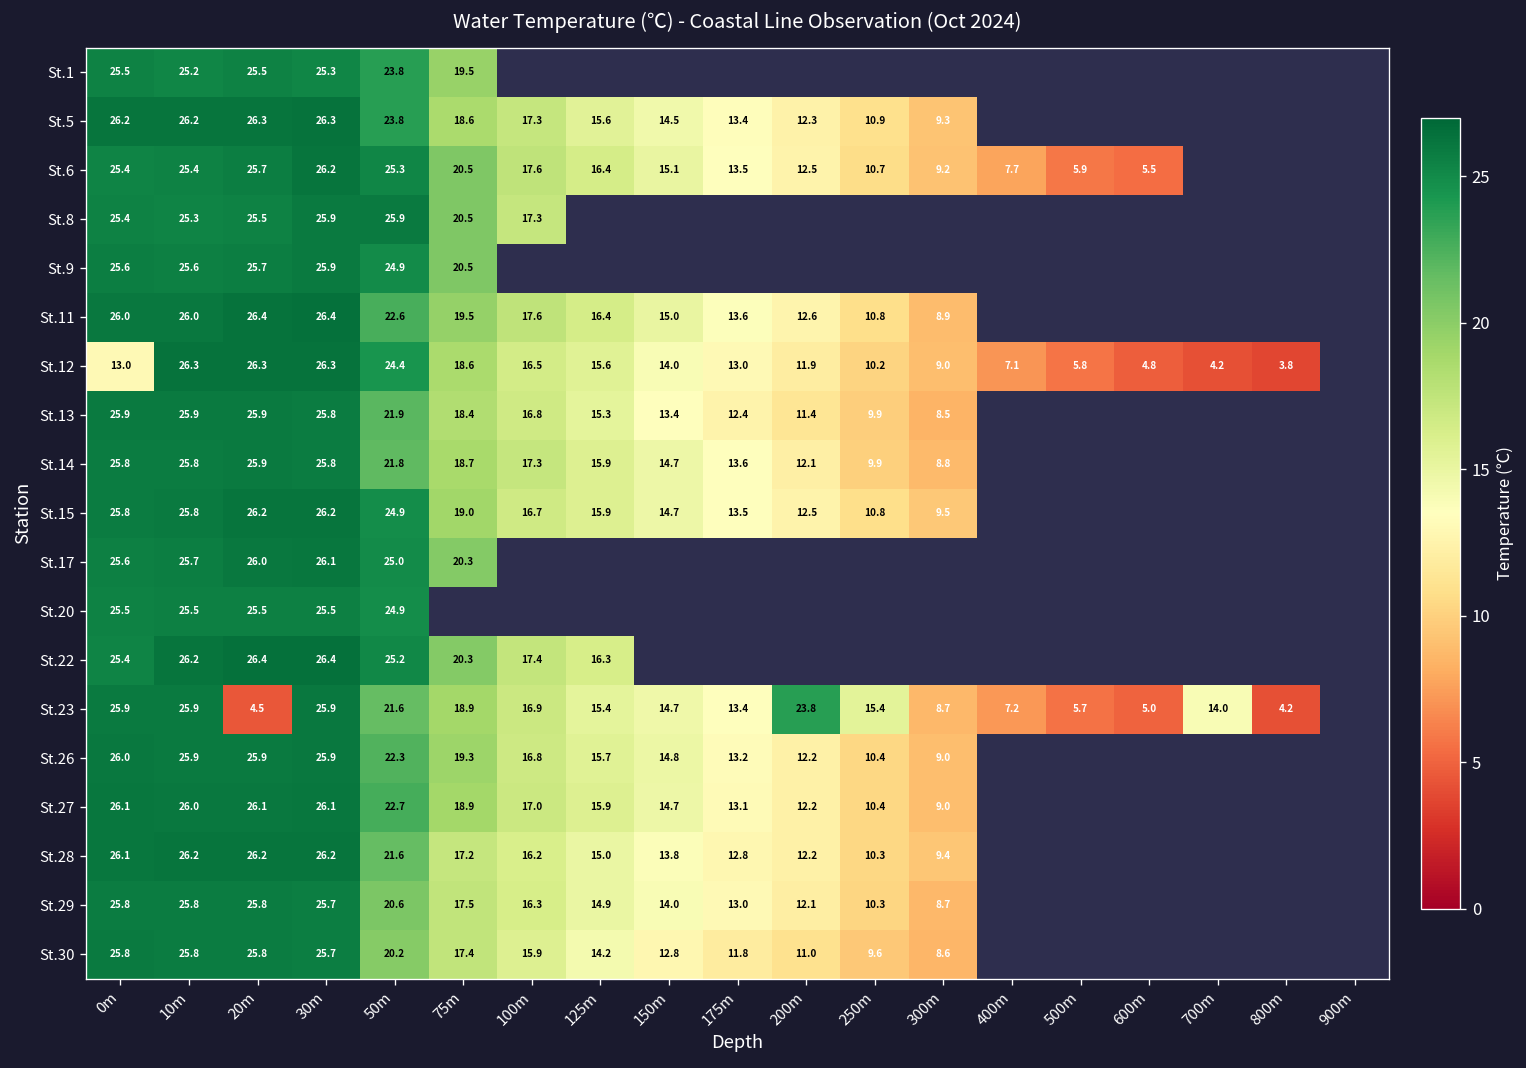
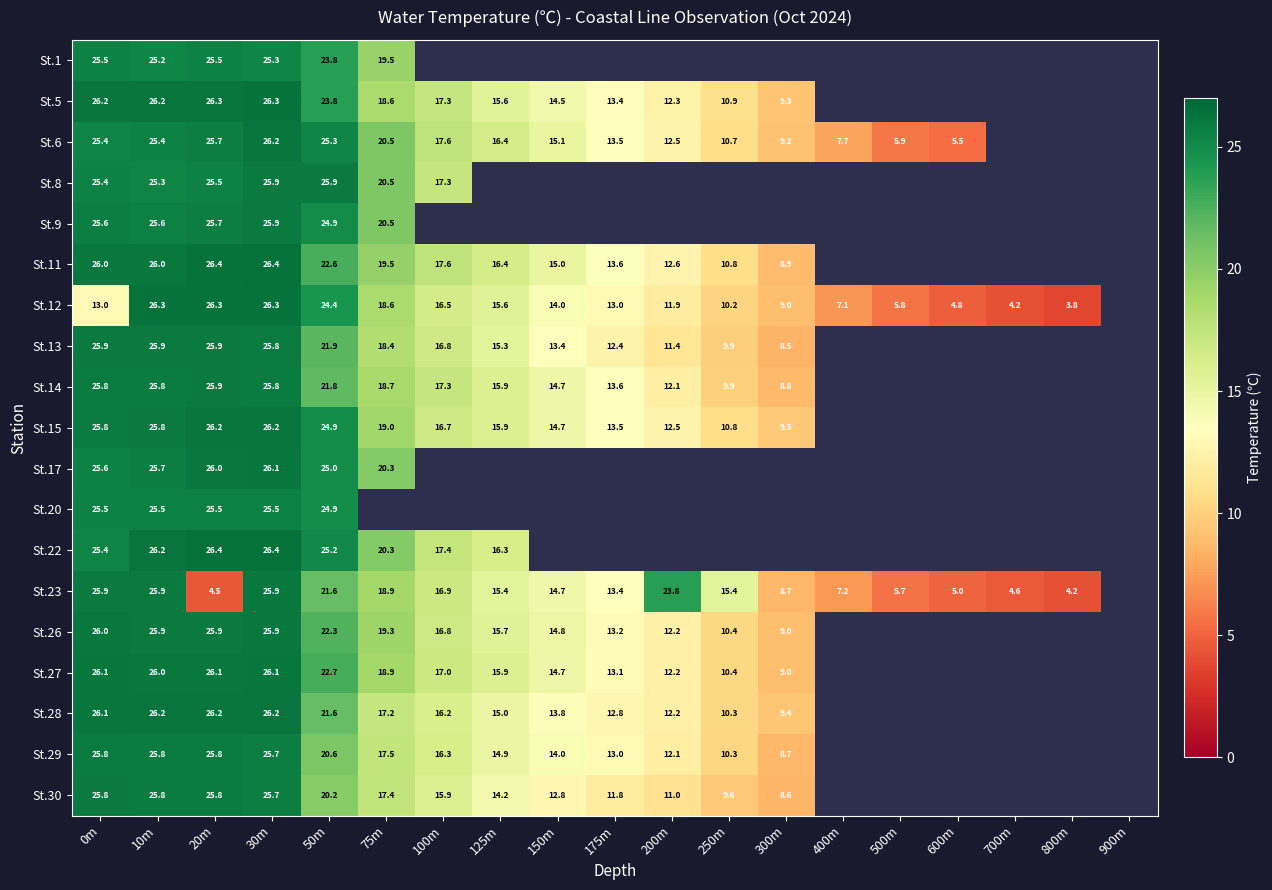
  {
    "St.23": {
      "0m": 25.9,
      "10m": 25.9,
      "20m": 4.5,
      "30m": 25.9,
      "50m": 21.6,
      "75m": 18.9,
      "100m": 16.9,
      "125m": 15.4,
      "150m": 14.7,
      "175m": 13.4,
      "200m": 23.8,
      "250m": 15.4,
      "300m": 8.7,
      "400m": 7.2,
      "500m": 5.7,
      "600m": 5.0,
-     "700m": 14.0,
+     "700m": 4.6,
      "800m": 4.2
    }
  }
